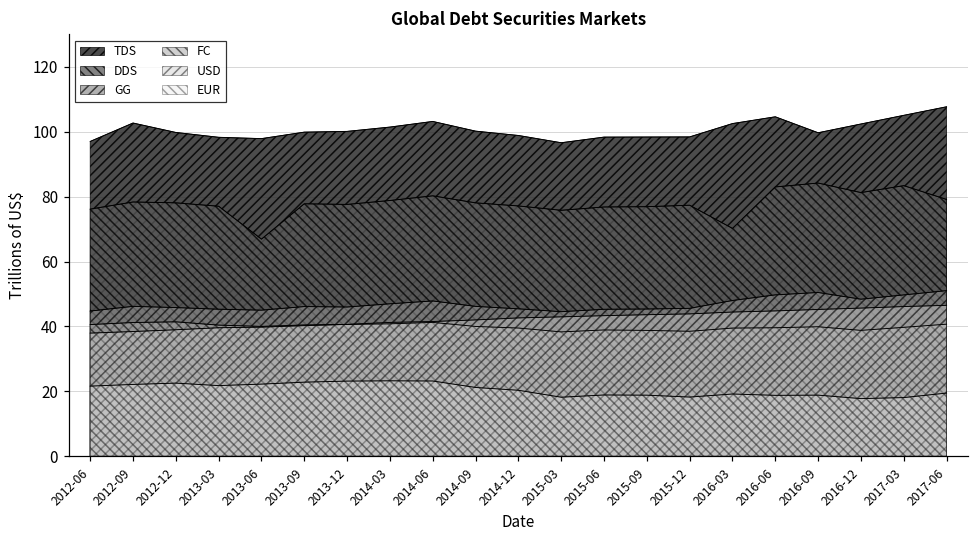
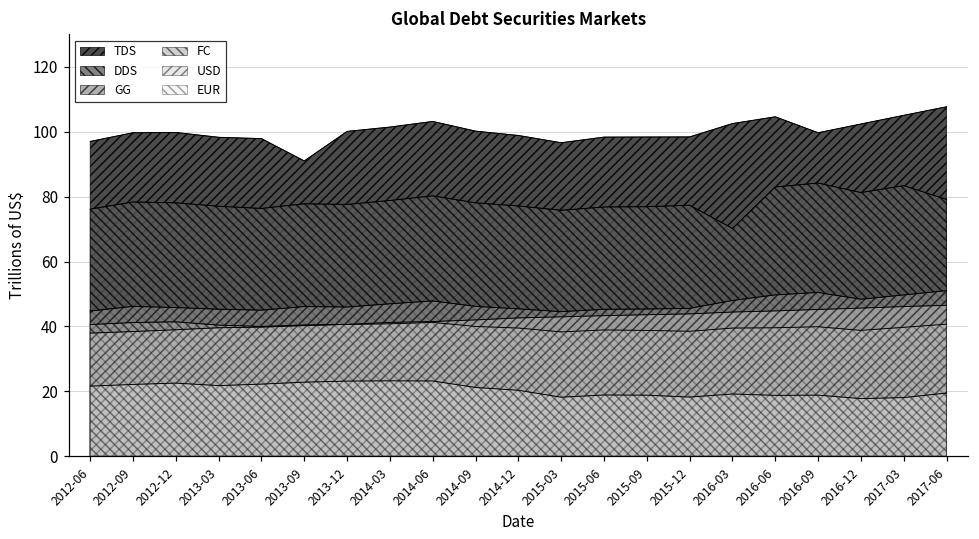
  {
    "TDS": {
      "2012-06": 97,
-     "2012-09": 103,
+     "2012-09": 100,
      "2012-12": 100,
      "2013-03": 98,
      "2013-06": 98,
-     "2013-09": 100,
+     "2013-09": 91,
      "2013-12": 100,
      "2014-03": 101,
      "2014-06": 103,
      "2014-09": 100,
      "2014-12": 99,
      "2015-03": 97,
      "2015-06": 98,
      "2015-09": 98,
      "2015-12": 98,
      "2016-03": 103,
      "2016-06": 105,
      "2016-09": 100,
      "2016-12": 102,
      "2017-03": 105,
      "2017-06": 108
    },
    "DDS": {
      "2012-06": 76,
      "2012-09": 78,
      "2012-12": 78,
      "2013-03": 77,
-     "2013-06": 67,
+     "2013-06": 76,
      "2013-09": 78,
      "2013-12": 78,
      "2014-03": 79,
      "2014-06": 80,
      "2014-09": 78,
      "2014-12": 77,
      "2015-03": 76,
      "2015-06": 77,
      "2015-09": 77,
      "2015-12": 77,
      "2016-03": 70,
      "2016-06": 83,
      "2016-09": 84,
      "2016-12": 81,
      "2017-03": 83,
      "2017-06": 79
    }
  }
